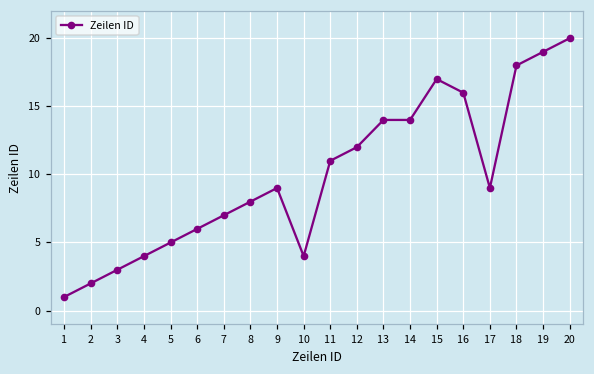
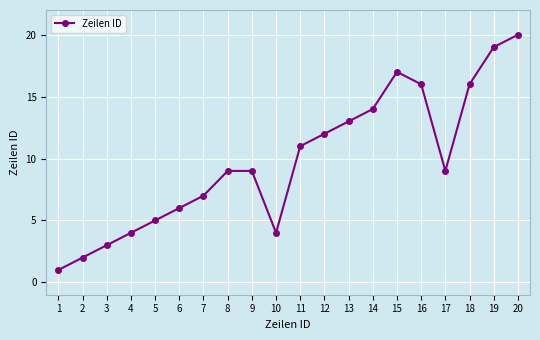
  {
    "1": 1,
    "2": 2,
    "3": 3,
    "4": 4,
    "5": 5,
    "6": 6,
    "7": 7,
-   "8": 8,
+   "8": 9,
    "9": 9,
    "10": 4,
    "11": 11,
    "12": 12,
-   "13": 14,
+   "13": 13,
    "14": 14,
    "15": 17,
    "16": 16,
    "17": 9,
-   "18": 18,
+   "18": 16,
    "19": 19,
    "20": 20
  }
